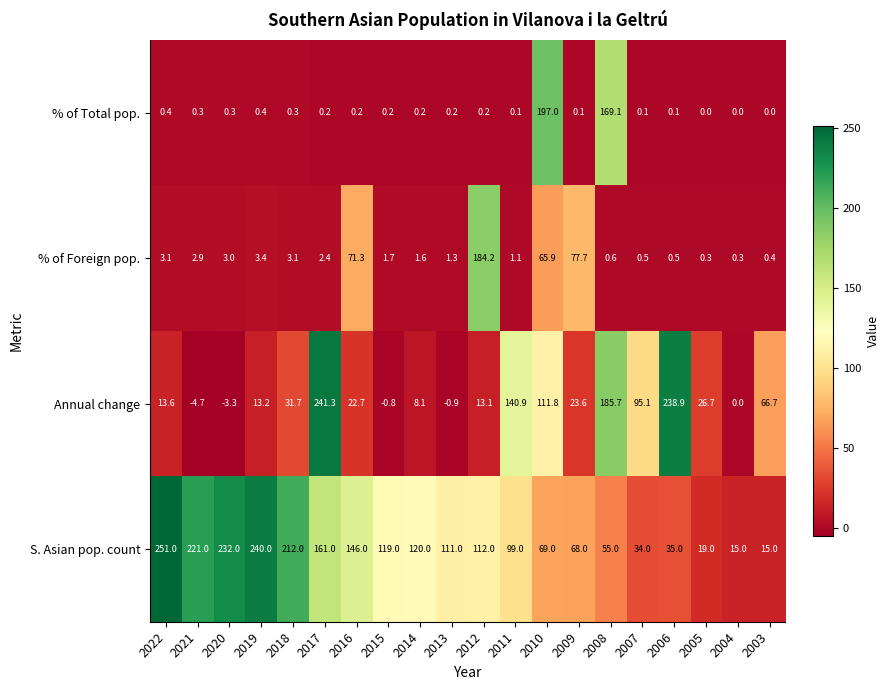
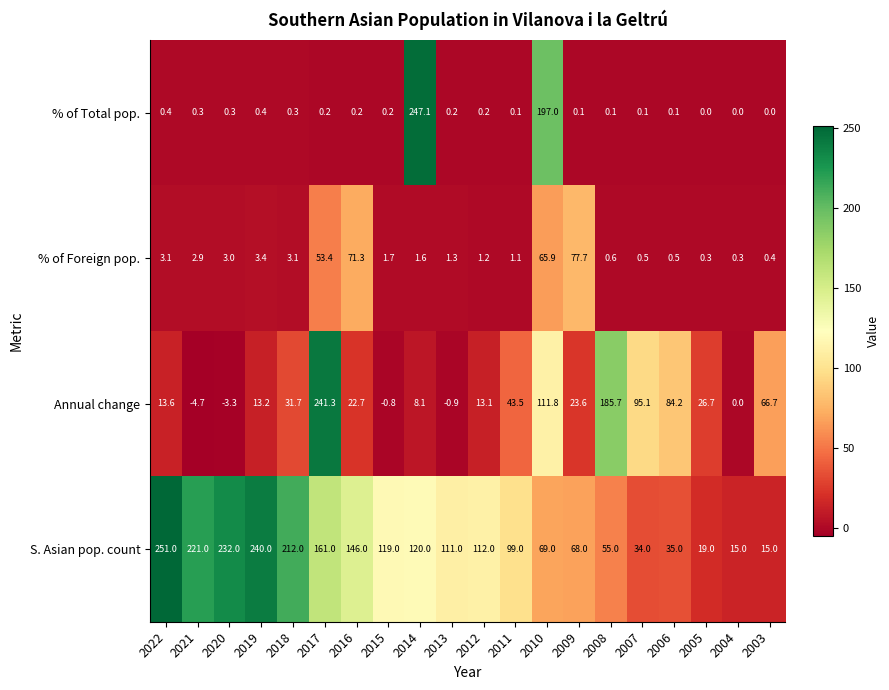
  {
    "% of Total pop.": {
      "2022": 0.4,
      "2021": 0.3,
      "2020": 0.3,
      "2019": 0.4,
      "2018": 0.3,
      "2017": 0.2,
      "2016": 0.2,
      "2015": 0.2,
-     "2014": 0.2,
+     "2014": 247.1,
      "2013": 0.2,
      "2012": 0.2,
      "2011": 0.1,
      "2010": 197.0,
      "2009": 0.1,
-     "2008": 169.1,
+     "2008": 0.1,
      "2007": 0.1,
      "2006": 0.1,
      "2005": 0.0,
      "2004": 0.0,
      "2003": 0.0
    },
    "% of Foreign pop.": {
      "2022": 3.1,
      "2021": 2.9,
      "2020": 3.0,
      "2019": 3.4,
      "2018": 3.1,
-     "2017": 2.4,
+     "2017": 53.4,
      "2016": 71.3,
      "2015": 1.7,
      "2014": 1.6,
      "2013": 1.3,
-     "2012": 184.2,
+     "2012": 1.2,
      "2011": 1.1,
      "2010": 65.9,
      "2009": 77.7,
      "2008": 0.6,
      "2007": 0.5,
      "2006": 0.5,
      "2005": 0.3,
      "2004": 0.3,
      "2003": 0.4
    },
    "Annual change": {
      "2022": 13.6,
      "2021": -4.7,
      "2020": -3.3,
      "2019": 13.2,
      "2018": 31.7,
      "2017": 241.3,
      "2016": 22.7,
      "2015": -0.8,
      "2014": 8.1,
      "2013": -0.9,
      "2012": 13.1,
-     "2011": 140.9,
+     "2011": 43.5,
      "2010": 111.8,
      "2009": 23.6,
      "2008": 185.7,
      "2007": 95.1,
-     "2006": 238.9,
+     "2006": 84.2,
      "2005": 26.7,
      "2004": 0.0,
      "2003": 66.7
    },
    "S. Asian pop. count": {
      "2022": 251.0,
      "2021": 221.0,
      "2020": 232.0,
      "2019": 240.0,
      "2018": 212.0,
      "2017": 161.0,
      "2016": 146.0,
      "2015": 119.0,
      "2014": 120.0,
      "2013": 111.0,
      "2012": 112.0,
      "2011": 99.0,
      "2010": 69.0,
      "2009": 68.0,
      "2008": 55.0,
      "2007": 34.0,
      "2006": 35.0,
      "2005": 19.0,
      "2004": 15.0,
      "2003": 15.0
    }
  }
